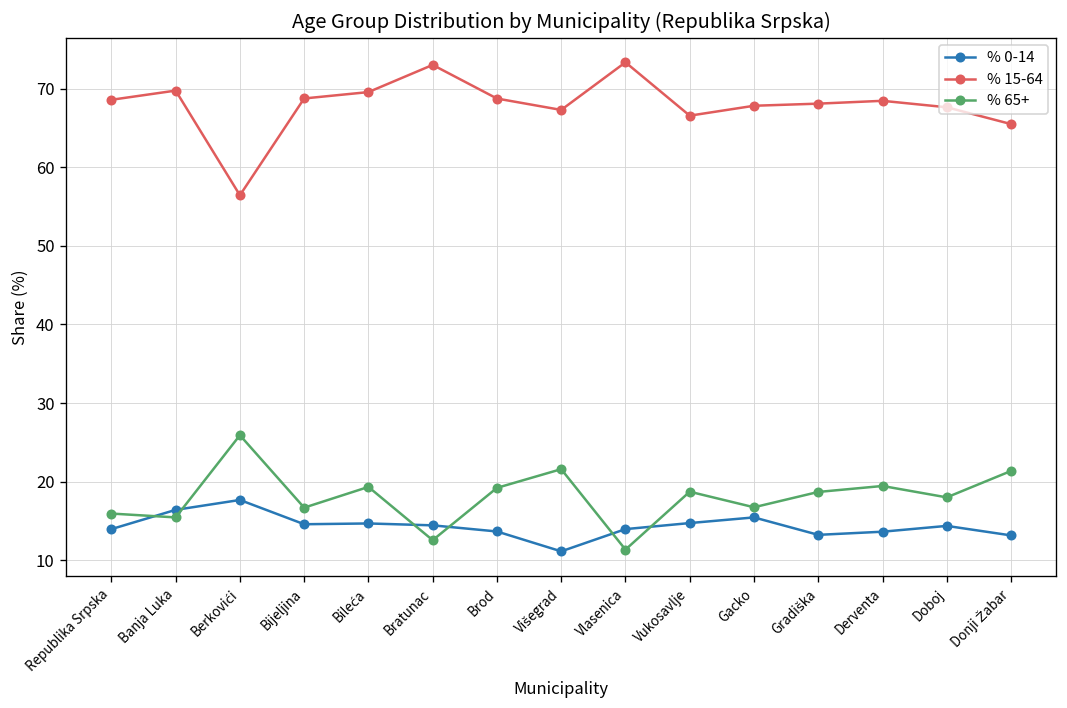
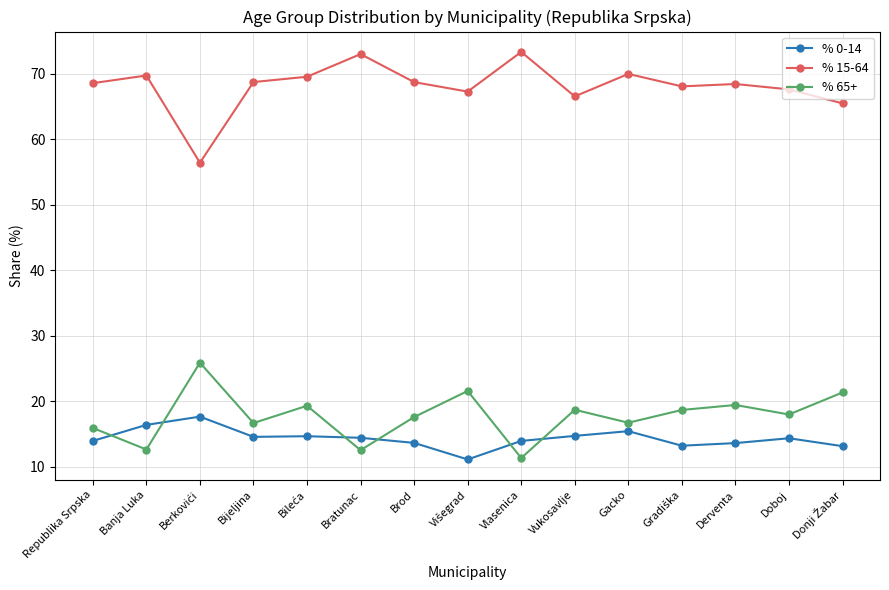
  {
    "% 0-14": {
      "Republika Srpska": 14,
      "Banja Luka": 16,
      "Berkovići": 18,
      "Bijeljina": 15,
      "Bileća": 15,
      "Bratunac": 14,
      "Brod": 14,
      "Višegrad": 11,
      "Vlasenica": 14,
      "Vukosavlje": 15,
      "Gacko": 15,
      "Gradiška": 13,
      "Derventa": 14,
      "Doboj": 14,
      "Donji Žabar": 13
    },
    "% 15-64": {
      "Republika Srpska": 69,
      "Banja Luka": 70,
      "Berkovići": 56,
      "Bijeljina": 69,
      "Bileća": 70,
      "Bratunac": 73,
      "Brod": 69,
      "Višegrad": 67,
      "Vlasenica": 73,
      "Vukosavlje": 67,
-     "Gacko": 68,
+     "Gacko": 70,
      "Gradiška": 68,
      "Derventa": 68,
      "Donji Žabar": 66
    },
    "% 65+": {
      "Republika Srpska": 16,
-     "Banja Luka": 15,
+     "Banja Luka": 13,
      "Berkovići": 26,
      "Bijeljina": 17,
      "Bileća": 19,
      "Bratunac": 13,
-     "Brod": 19,
+     "Brod": 18,
      "Višegrad": 22,
      "Vlasenica": 11,
      "Vukosavlje": 19,
      "Gacko": 17,
      "Gradiška": 19,
      "Derventa": 19,
      "Doboj": 18,
      "Donji Žabar": 21
    }
  }
